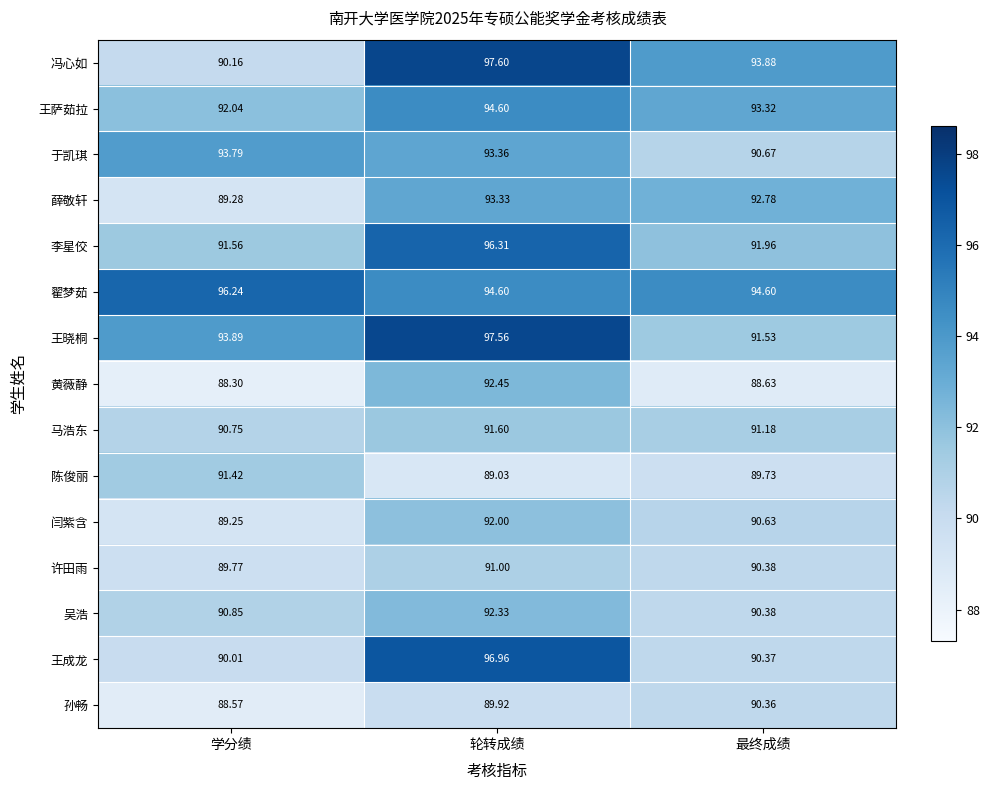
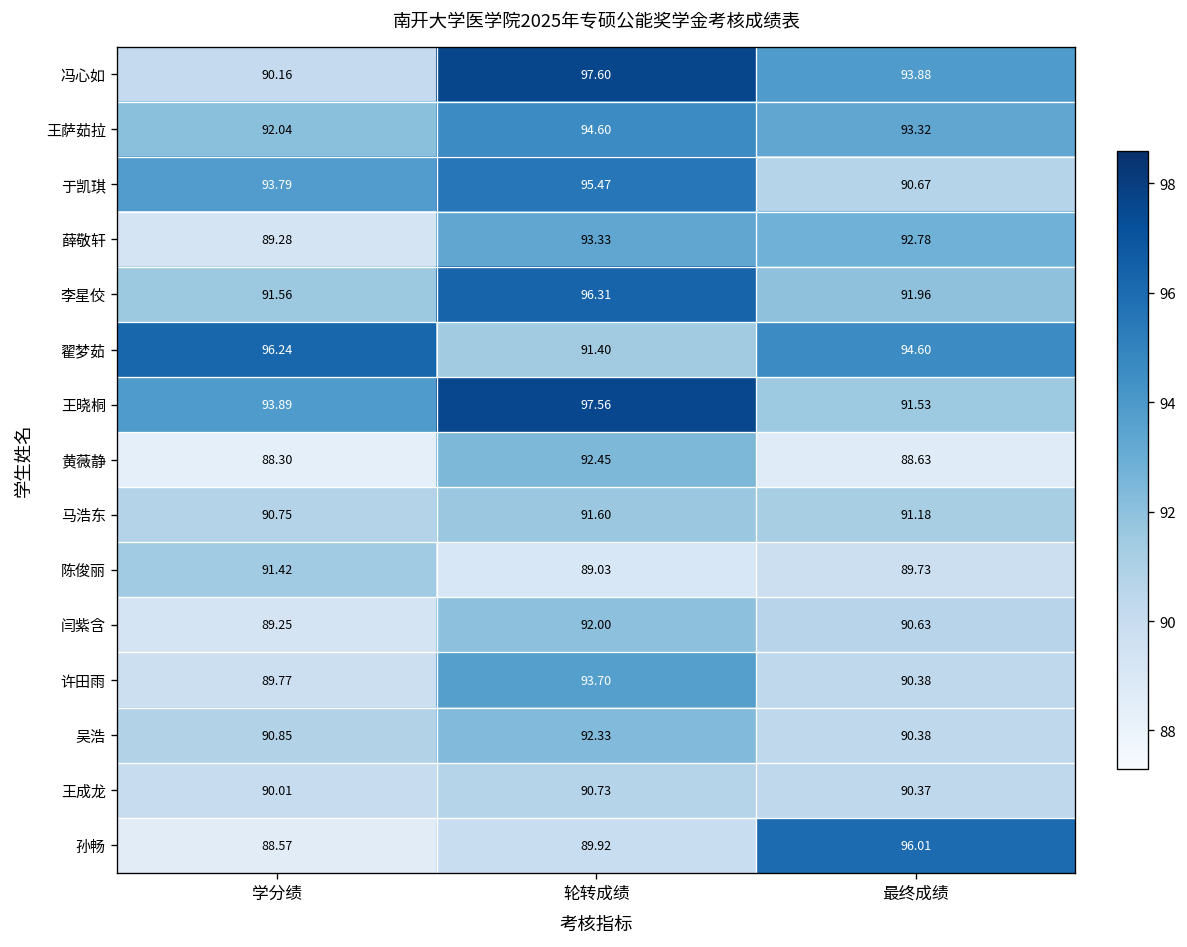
  {
    "冯心如": {
      "学分绩": 90.16,
      "轮转成绩": 97.60,
      "最终成绩": 93.88
    },
    "王萨茹拉": {
      "学分绩": 92.04,
      "轮转成绩": 94.60,
      "最终成绩": 93.32
    },
    "于凯琪": {
      "学分绩": 93.79,
-     "轮转成绩": 93.36,
+     "轮转成绩": 95.47,
      "最终成绩": 90.67
    },
    "薛敬轩": {
      "学分绩": 89.28,
      "轮转成绩": 93.33,
      "最终成绩": 92.78
    },
    "李星佼": {
      "学分绩": 91.56,
      "轮转成绩": 96.31,
      "最终成绩": 91.96
    },
    "翟梦茹": {
      "学分绩": 96.24,
-     "轮转成绩": 94.60,
+     "轮转成绩": 91.40,
      "最终成绩": 94.60
    },
    "王晓桐": {
      "学分绩": 93.89,
      "轮转成绩": 97.56,
      "最终成绩": 91.53
    },
    "黄薇静": {
      "学分绩": 88.30,
      "轮转成绩": 92.45,
      "最终成绩": 88.63
    },
    "马浩东": {
      "学分绩": 90.75,
      "轮转成绩": 91.60,
      "最终成绩": 91.18
    },
    "陈俊丽": {
      "学分绩": 91.42,
      "轮转成绩": 89.03,
      "最终成绩": 89.73
    },
    "闫紫含": {
      "学分绩": 89.25,
      "轮转成绩": 92.00,
      "最终成绩": 90.63
    },
    "许田雨": {
      "学分绩": 89.77,
-     "轮转成绩": 91.00,
+     "轮转成绩": 93.70,
      "最终成绩": 90.38
    },
    "吴浩": {
      "学分绩": 90.85,
      "轮转成绩": 92.33,
      "最终成绩": 90.38
    },
    "王成龙": {
      "学分绩": 90.01,
-     "轮转成绩": 96.96,
+     "轮转成绩": 90.73,
      "最终成绩": 90.37
    },
    "孙畅": {
      "学分绩": 88.57,
      "轮转成绩": 89.92,
-     "最终成绩": 90.36
+     "最终成绩": 96.01
    }
  }
